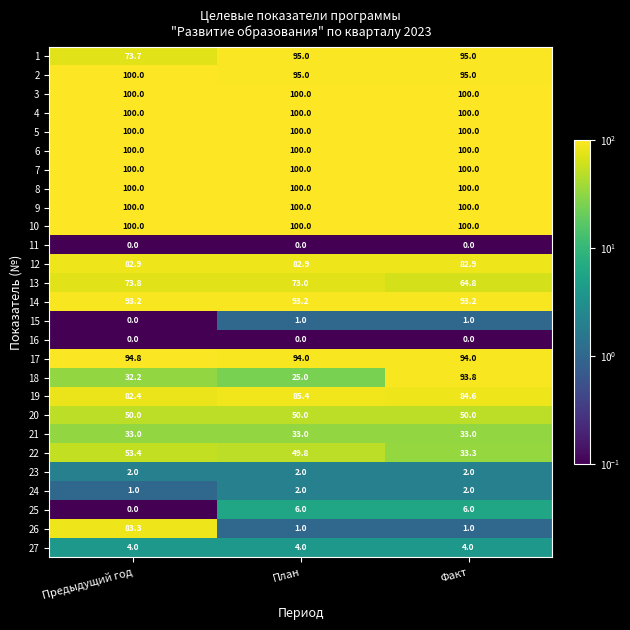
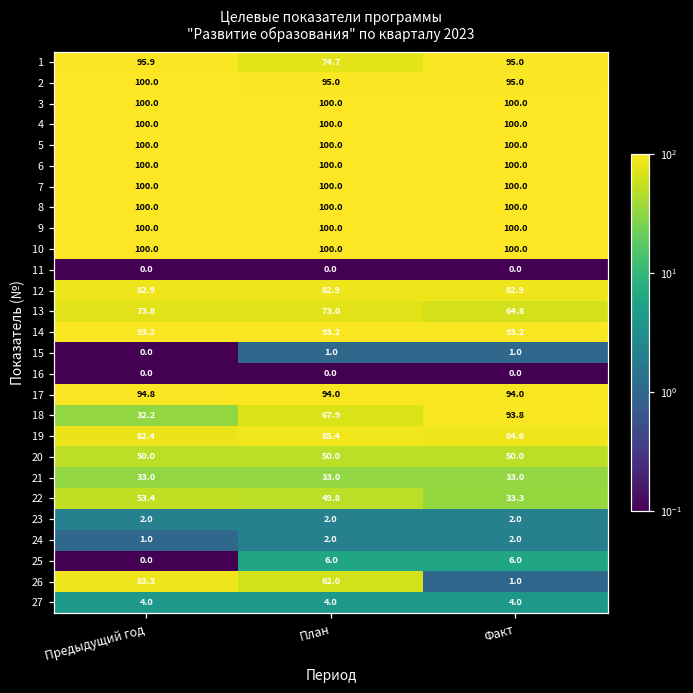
  {
    "1": {
-     "Предыдущий год": 73.7,
-     "План": 95.0,
+     "Предыдущий год": 95.9,
+     "План": 74.7,
      "Факт": 95.0
    },
    "2": {
      "Предыдущий год": 100.0,
      "План": 95.0,
      "Факт": 95.0
    },
    "3": {
      "Предыдущий год": 100.0,
      "План": 100.0,
      "Факт": 100.0
    },
    "4": {
      "Предыдущий год": 100.0,
      "План": 100.0,
      "Факт": 100.0
    },
    "5": {
      "Предыдущий год": 100.0,
      "План": 100.0,
      "Факт": 100.0
    },
    "6": {
      "Предыдущий год": 100.0,
      "План": 100.0,
      "Факт": 100.0
    },
    "7": {
      "Предыдущий год": 100.0,
      "План": 100.0,
      "Факт": 100.0
    },
    "8": {
      "Предыдущий год": 100.0,
      "План": 100.0,
      "Факт": 100.0
    },
    "9": {
      "Предыдущий год": 100.0,
      "План": 100.0,
      "Факт": 100.0
    },
    "10": {
      "Предыдущий год": 100.0,
      "План": 100.0,
      "Факт": 100.0
    },
    "11": {
      "Предыдущий год": 0.0,
      "План": 0.0,
      "Факт": 0.0
    },
    "12": {
      "Предыдущий год": 82.9,
      "План": 82.9,
      "Факт": 82.9
    },
    "13": {
      "Предыдущий год": 73.8,
      "План": 73.0,
      "Факт": 64.8
    },
    "14": {
      "Предыдущий год": 93.2,
      "План": 93.2,
      "Факт": 93.2
    },
    "15": {
      "Предыдущий год": 0.0,
      "План": 1.0,
      "Факт": 1.0
    },
    "16": {
      "Предыдущий год": 0.0,
      "План": 0.0,
      "Факт": 0.0
    },
    "17": {
      "Предыдущий год": 94.8,
      "План": 94.0,
      "Факт": 94.0
    },
    "18": {
      "Предыдущий год": 32.2,
-     "План": 25.0,
+     "План": 67.9,
      "Факт": 93.8
    },
    "19": {
      "Предыдущий год": 82.4,
      "План": 85.4,
      "Факт": 84.6
    },
    "20": {
      "Предыдущий год": 50.0,
      "План": 50.0,
      "Факт": 50.0
    },
    "21": {
      "Предыдущий год": 33.0,
      "План": 33.0,
      "Факт": 33.0
    },
    "22": {
      "Предыдущий год": 53.4,
      "План": 49.8,
      "Факт": 33.3
    },
    "23": {
      "Предыдущий год": 2.0,
      "План": 2.0,
      "Факт": 2.0
    },
    "24": {
      "Предыдущий год": 1.0,
      "План": 2.0,
      "Факт": 2.0
    },
    "25": {
      "Предыдущий год": 0.0,
      "План": 6.0,
      "Факт": 6.0
    },
    "26": {
      "Предыдущий год": 83.3,
-     "План": 1.0,
+     "План": 62.0,
      "Факт": 1.0
    },
    "27": {
      "Предыдущий год": 4.0,
      "План": 4.0,
      "Факт": 4.0
    }
  }
